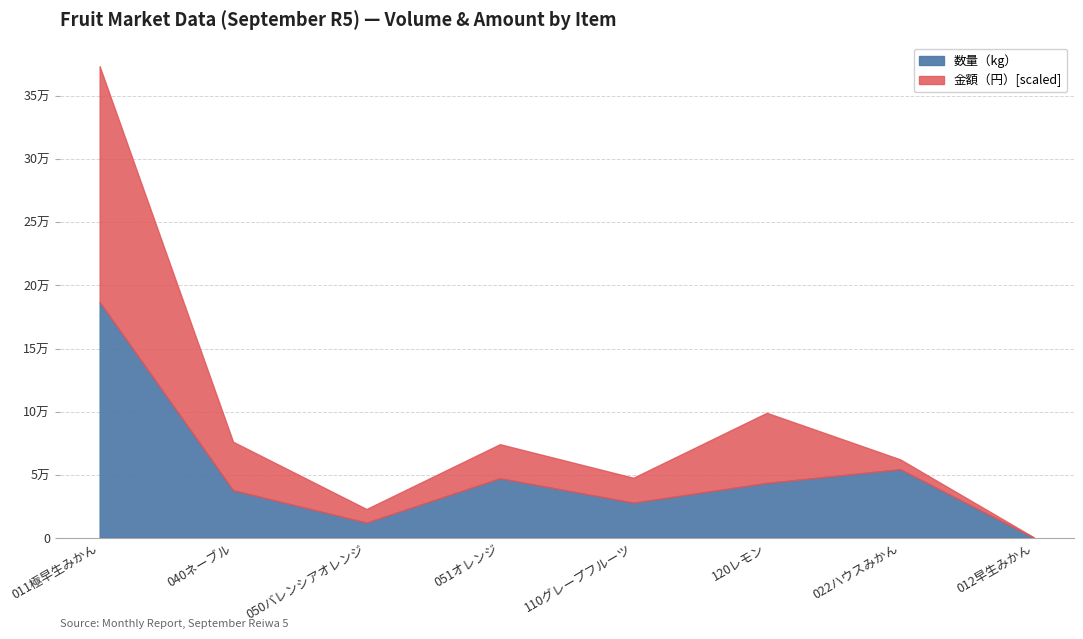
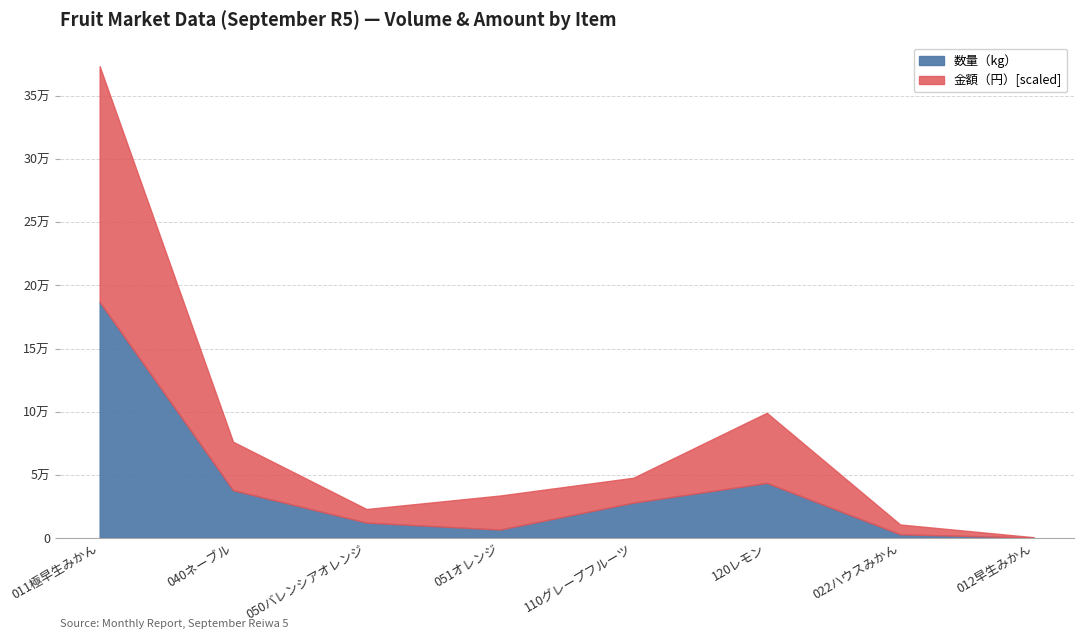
  {
    "数量（kg）": {
      "011極早生みかん": "18.7万",
      "040ネーブル": "3.8万",
      "050バレンシアオレンジ": "1.2万",
-     "051オレンジ": "4.7万",
+     "051オレンジ": "0.7万",
      "110グレープフルーツ": "2.8万",
      "120レモン": "4.4万",
-     "022ハウスみかん": "5.4万"
+     "022ハウスみかん": "0.3万"
    },
    "金額（円）[scaled]": {
      "011極早生みかん": "18.7万",
      "040ネーブル": "3.8万",
      "050バレンシアオレンジ": "1.1万",
      "051オレンジ": "2.7万",
      "110グレープフルーツ": "2.0万",
      "120レモン": "5.6万",
      "022ハウスみかん": "0.8万"
    }
  }
